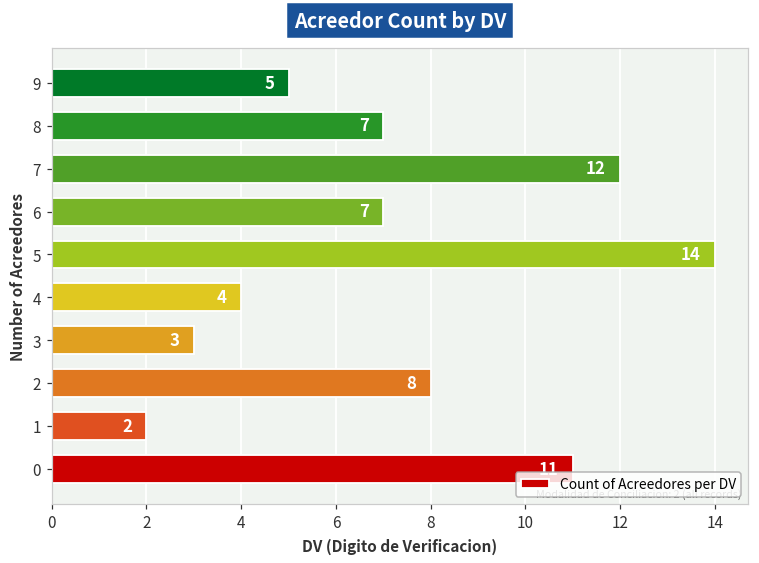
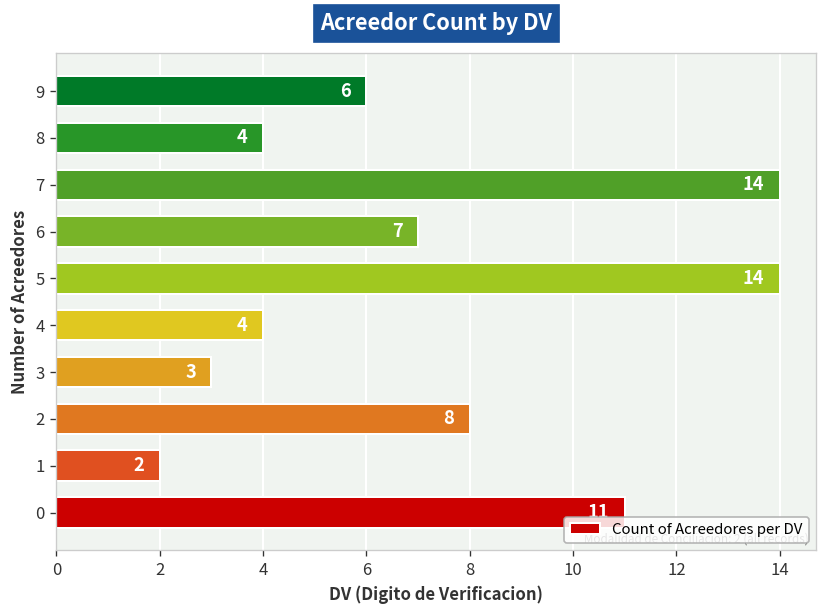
  {
-   "9": 5,
-   "8": 7,
-   "7": 12,
+   "9": 6,
+   "8": 4,
+   "7": 14,
    "6": 7,
    "5": 14,
    "4": 4,
    "3": 3,
    "2": 8,
    "1": 2
  }
